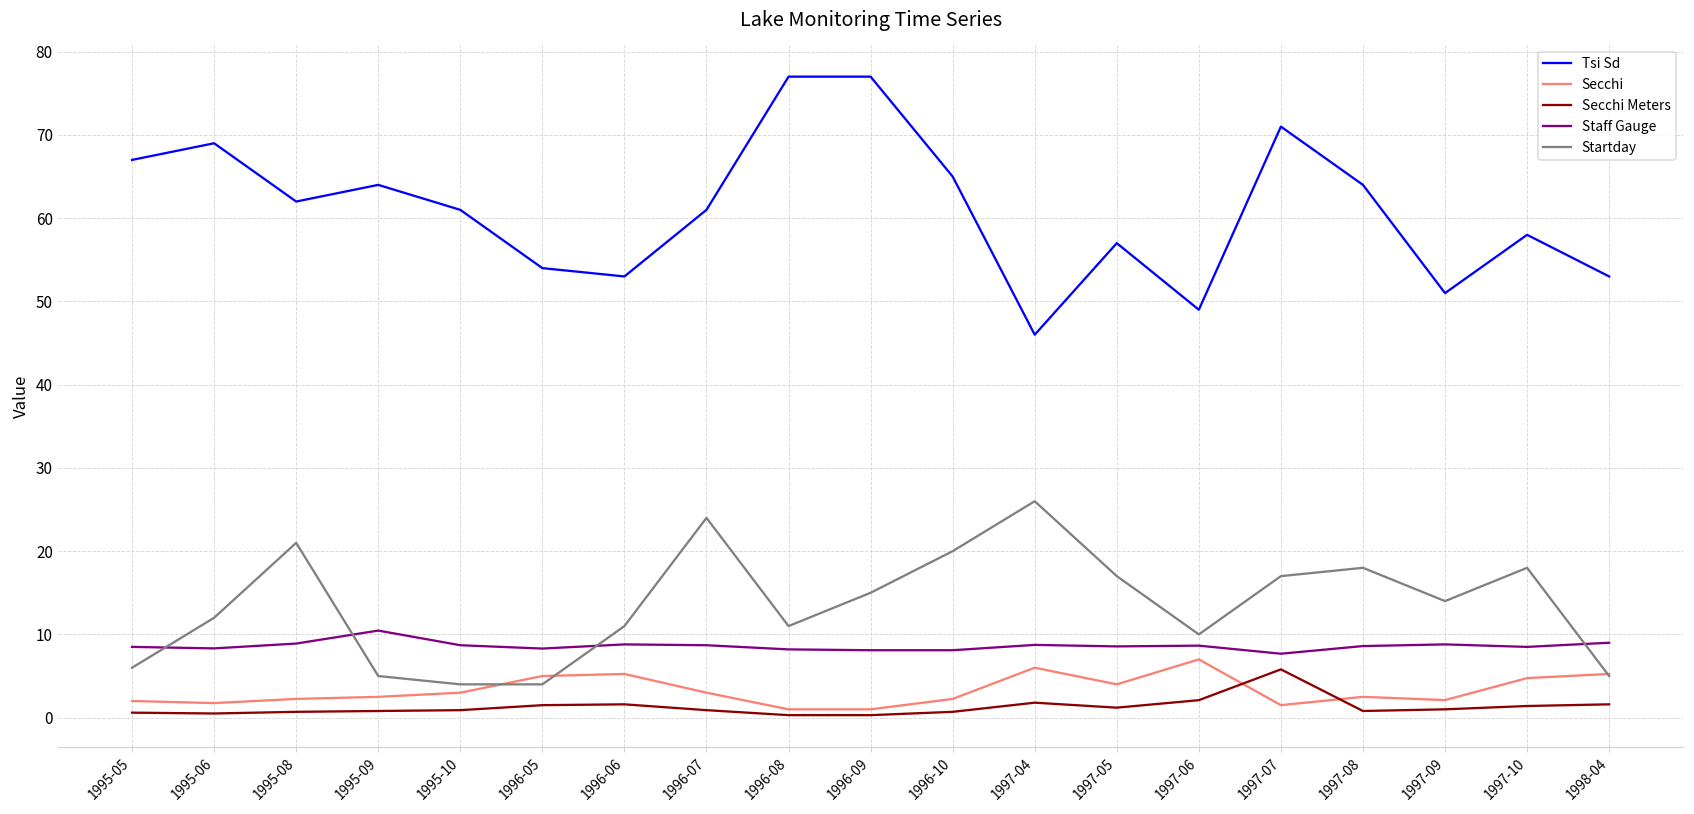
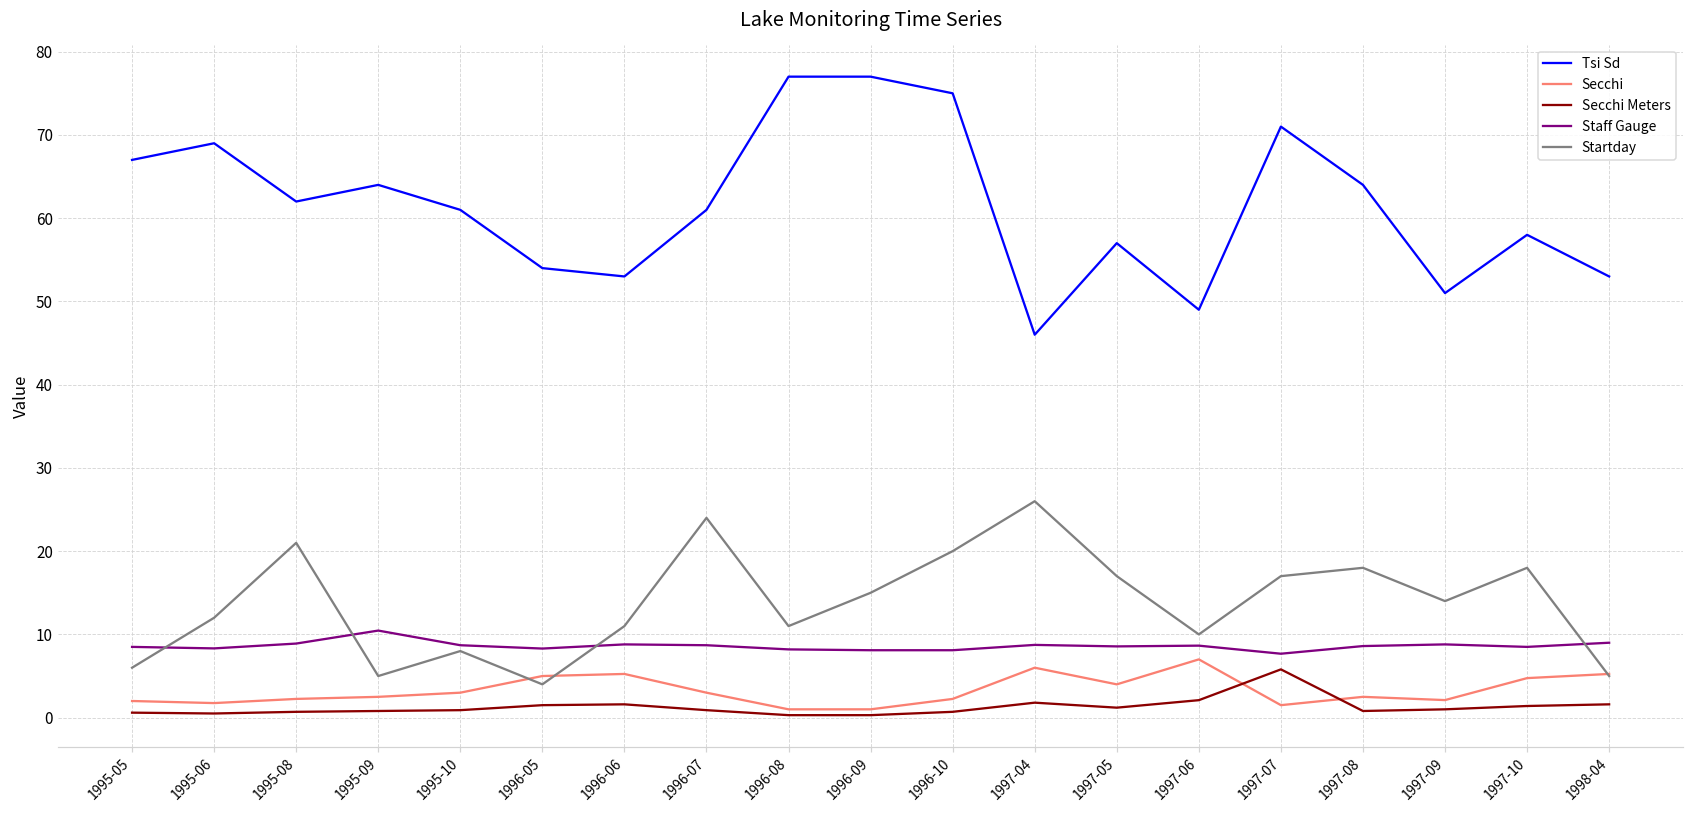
  {
    "Tsi Sd": {
      "1995-05": 67,
      "1995-06": 69,
      "1995-08": 62,
      "1995-09": 64,
      "1995-10": 61,
      "1996-05": 54,
      "1996-06": 53,
      "1996-07": 61,
      "1996-08": 77,
      "1996-09": 77,
-     "1996-10": 65,
+     "1996-10": 75,
      "1997-04": 46,
      "1997-05": 57,
      "1997-06": 49,
      "1997-07": 71,
      "1997-08": 64,
      "1997-09": 51,
      "1997-10": 58,
      "1998-04": 53
    },
    "Secchi": {
      "1995-05": 2,
      "1995-06": 2,
      "1995-08": 2,
      "1995-09": 3,
      "1995-10": 3,
      "1996-05": 5,
      "1996-06": 5,
      "1996-07": 3,
      "1996-08": 1,
      "1996-09": 1,
      "1996-10": 2,
      "1997-04": 6,
      "1997-05": 4,
      "1997-06": 7,
      "1997-07": 2,
      "1997-08": 3,
      "1997-09": 2,
      "1997-10": 5
    },
    "Secchi Meters": {
      "1995-05": 1,
      "1995-06": 1,
      "1995-08": 1,
      "1995-09": 1,
      "1995-10": 1,
      "1996-05": 2,
      "1996-06": 2,
      "1996-07": 1,
      "1996-08": 0,
      "1996-09": 0,
      "1996-10": 1,
      "1997-04": 2,
      "1997-05": 1,
      "1997-06": 2,
      "1997-07": 6,
      "1997-08": 1,
      "1997-09": 1,
      "1997-10": 1,
      "1998-04": 2
    },
    "Staff Gauge": {
      "1995-05": 9,
      "1995-06": 8,
      "1995-08": 9,
      "1995-09": 10,
      "1995-10": 9,
      "1996-05": 8,
      "1996-06": 9,
      "1996-07": 9,
      "1996-08": 8,
      "1996-09": 8,
      "1996-10": 8,
      "1997-04": 9,
      "1997-05": 9,
      "1997-06": 9,
      "1997-07": 8,
      "1997-08": 9,
      "1997-09": 9,
      "1997-10": 9,
      "1998-04": 9
    },
    "Startday": {
      "1995-05": 6,
      "1995-06": 12,
      "1995-08": 21,
      "1995-09": 5,
-     "1995-10": 4,
+     "1995-10": 8,
      "1996-05": 4,
      "1996-06": 11,
      "1996-07": 24,
      "1996-08": 11,
      "1996-09": 15,
      "1996-10": 20,
      "1997-04": 26,
      "1997-05": 17,
      "1997-06": 10,
      "1997-07": 17,
      "1997-08": 18,
      "1997-09": 14,
      "1997-10": 18
    }
  }
